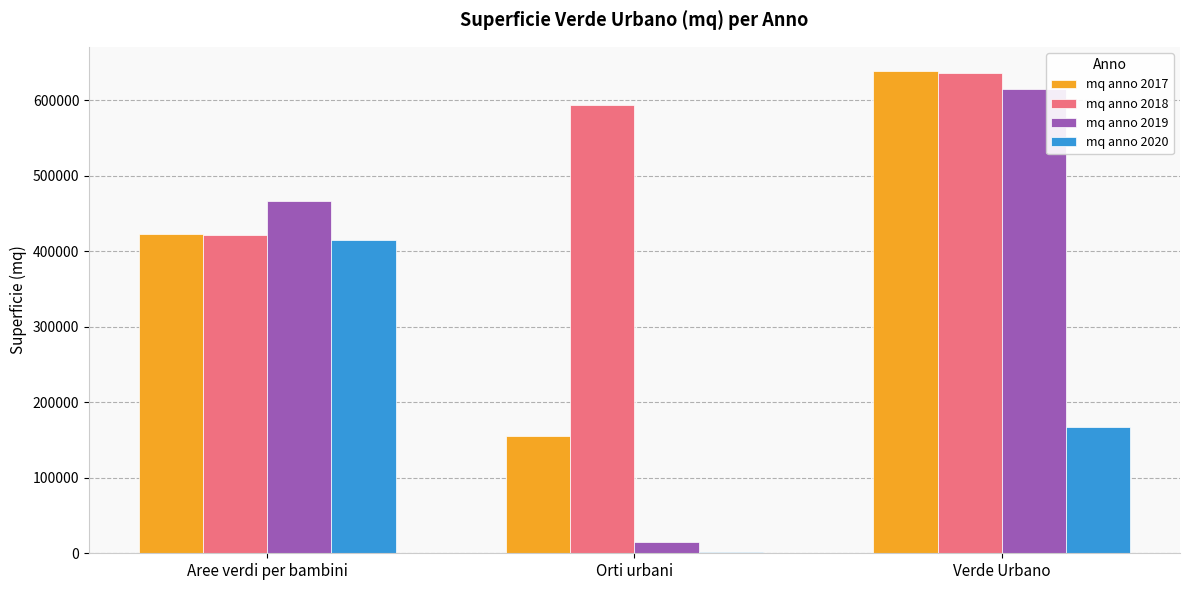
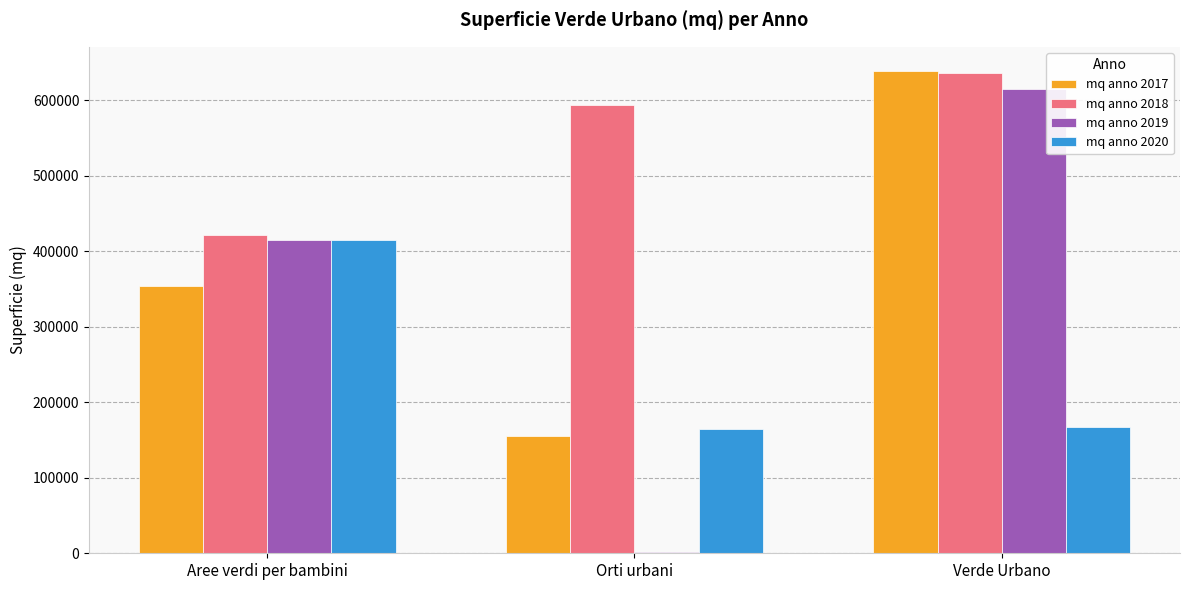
  {
    "mq anno 2017": {
-     "Aree verdi per bambini": 420000,
+     "Aree verdi per bambini": 350000,
      "Orti urbani": 150000,
      "Verde Urbano": 640000
    },
    "mq anno 2018": {
      "Aree verdi per bambini": 420000,
      "Orti urbani": 590000,
      "Verde Urbano": 640000
    },
    "mq anno 2019": {
-     "Aree verdi per bambini": 470000,
-     "Orti urbani": 10000,
+     "Aree verdi per bambini": 410000,
+     "Orti urbani": 0,
      "Verde Urbano": 610000
    },
    "mq anno 2020": {
      "Aree verdi per bambini": 410000,
-     "Orti urbani": 0,
+     "Orti urbani": 160000,
      "Verde Urbano": 170000
    }
  }
